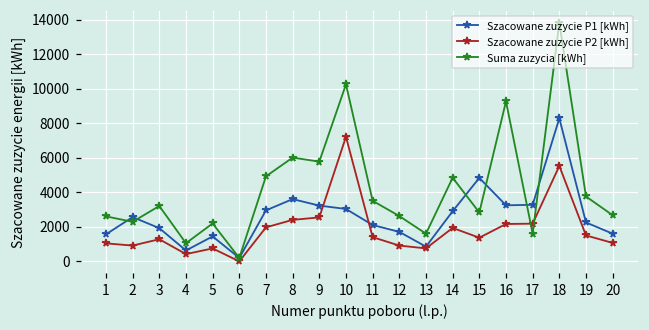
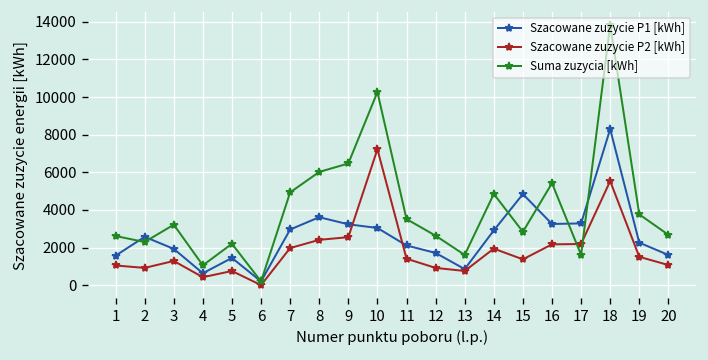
  {
    "Szacowane zuzycie P1 [kWh]": {
      "1": 1600,
      "2": 2600,
      "3": 1900,
      "4": 600,
      "5": 1400,
      "7": 3000,
      "8": 3600,
      "9": 3200,
      "10": 3000,
      "11": 2100,
      "12": 1700,
      "14": 2900,
      "15": 4800,
      "16": 3300,
      "17": 3300,
      "18": 8300,
      "19": 2300,
      "20": 1600
    },
    "Szacowane zuzycie P2 [kWh]": {
      "1": 1000,
      "2": 900,
      "3": 1300,
      "4": 400,
      "5": 800,
      "6": 0,
      "7": 2000,
      "8": 2400,
      "9": 2600,
      "10": 7200,
      "11": 1400,
      "12": 900,
      "14": 1900,
      "15": 1400,
      "16": 2200,
      "17": 2200,
      "18": 5500,
      "19": 1500,
      "20": 1100
    },
    "Suma zuzycia [kWh]": {
      "1": 2600,
      "2": 2300,
      "3": 3200,
      "4": 1100,
      "5": 2200,
      "7": 4900,
      "8": 6000,
-     "9": 5800,
+     "9": 6500,
      "10": 10300,
      "11": 3500,
      "12": 2600,
      "13": 1600,
      "14": 4800,
      "15": 2800,
-     "16": 9300,
+     "16": 5400,
      "17": 1600,
      "19": 3800,
      "20": 2700
    }
  }
